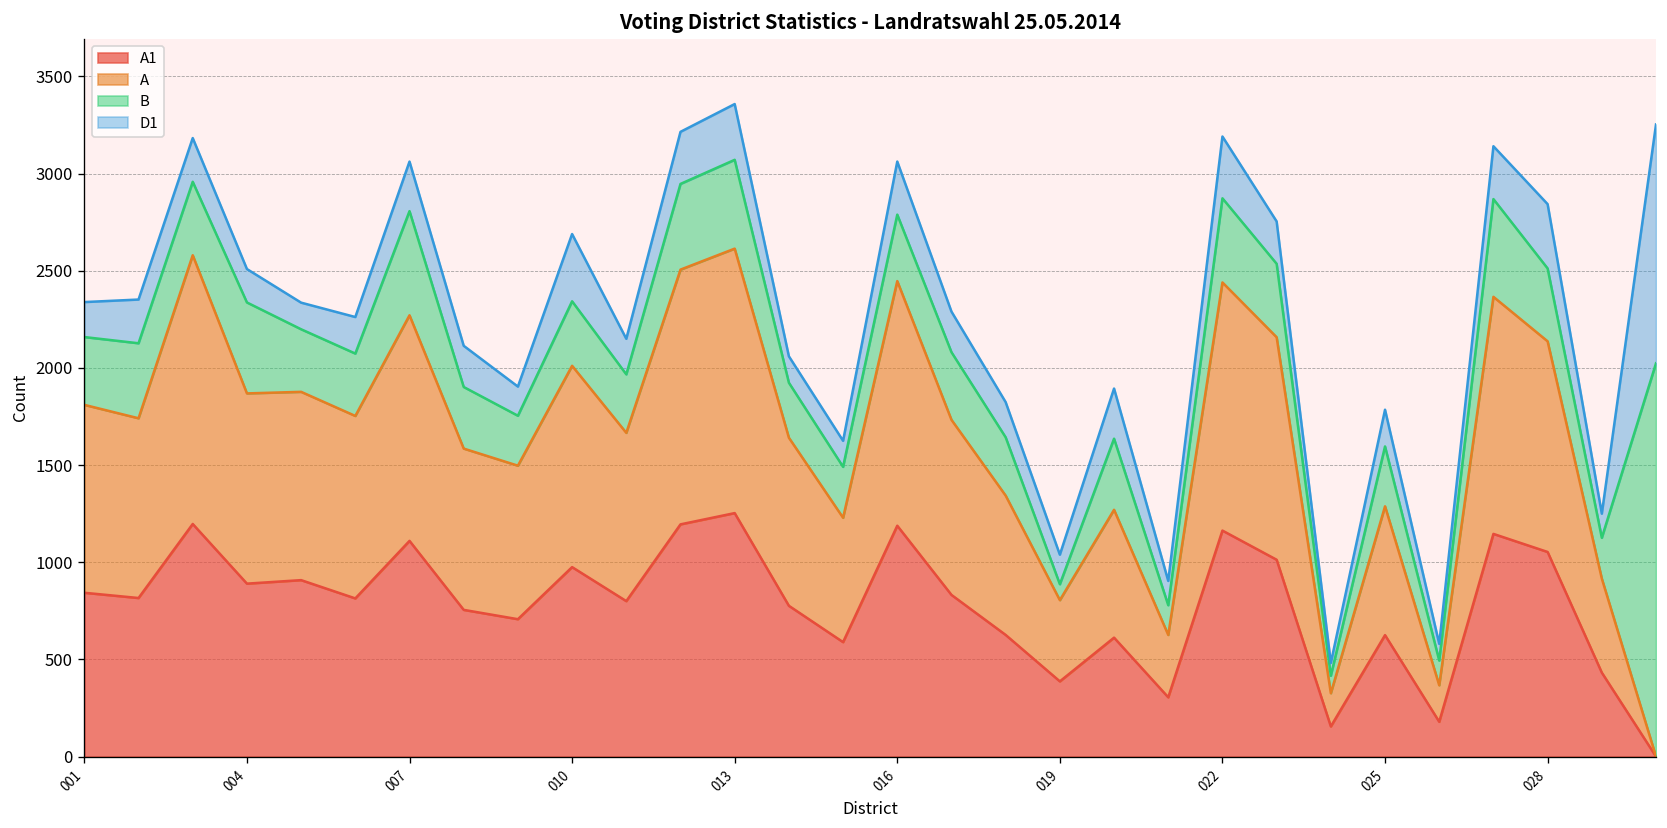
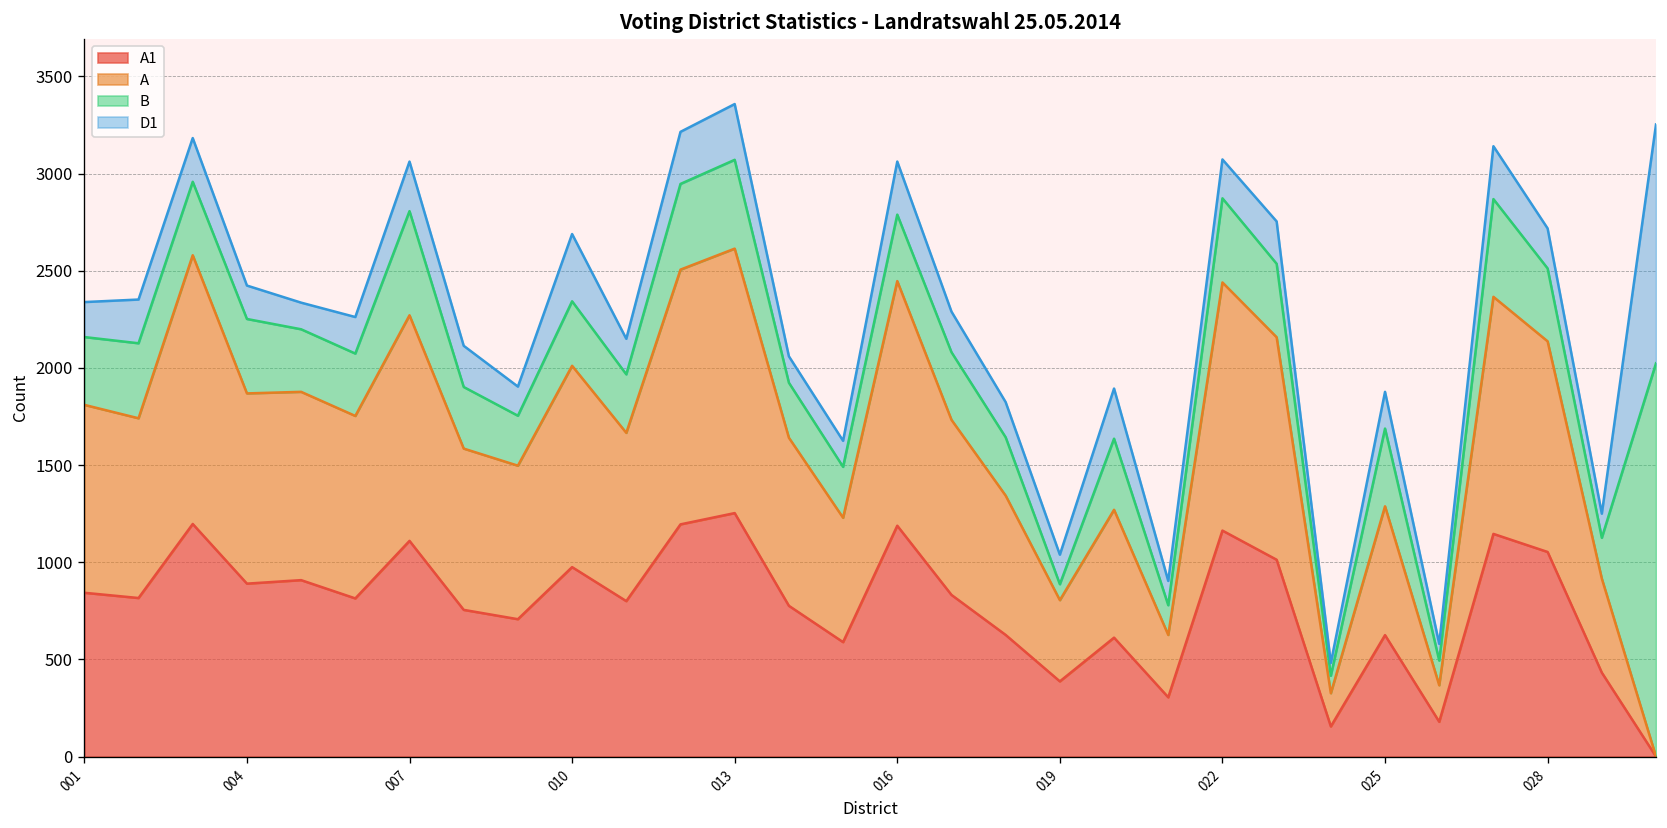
  {
    "B": {
      "001": 350,
-     "004": 470,
+     "004": 380,
      "007": 540,
      "010": 330,
      "013": 460,
      "016": 340,
      "019": 80,
      "022": 430,
-     "025": 310,
+     "025": 400,
      "028": 380
    },
    "D1": {
      "001": 180,
      "004": 170,
      "007": 260,
      "010": 350,
      "013": 290,
      "016": 270,
      "019": 150,
-     "022": 320,
+     "022": 200,
      "025": 190,
-     "028": 330
+     "028": 210
    }
  }
